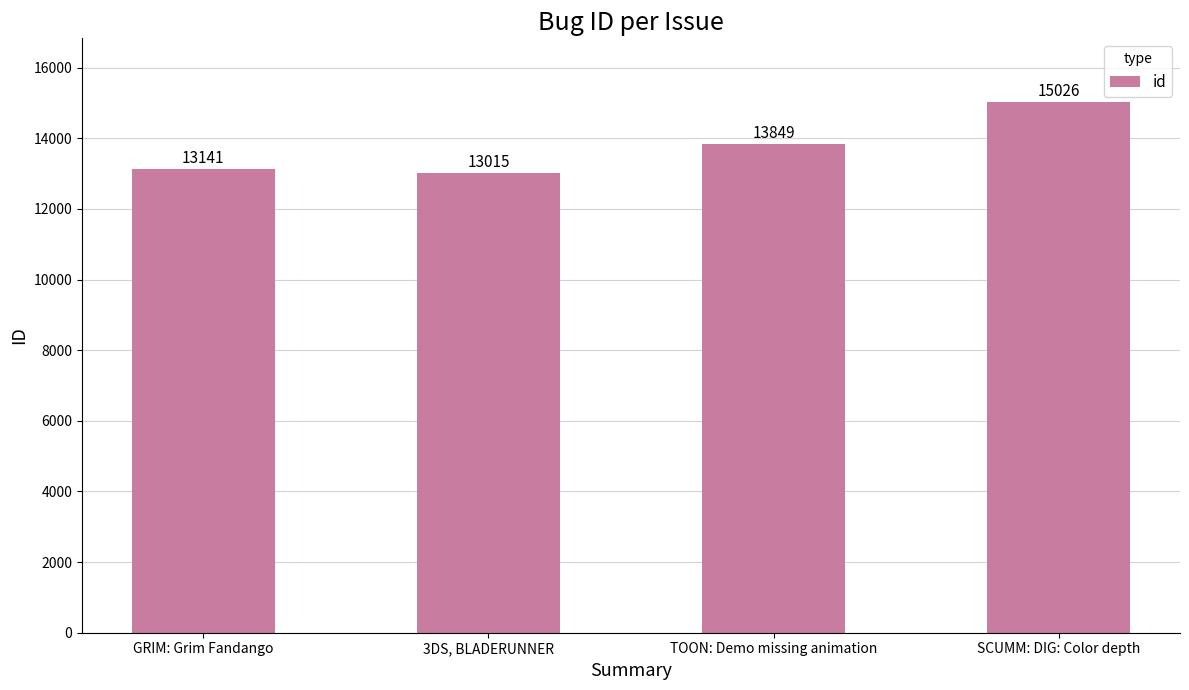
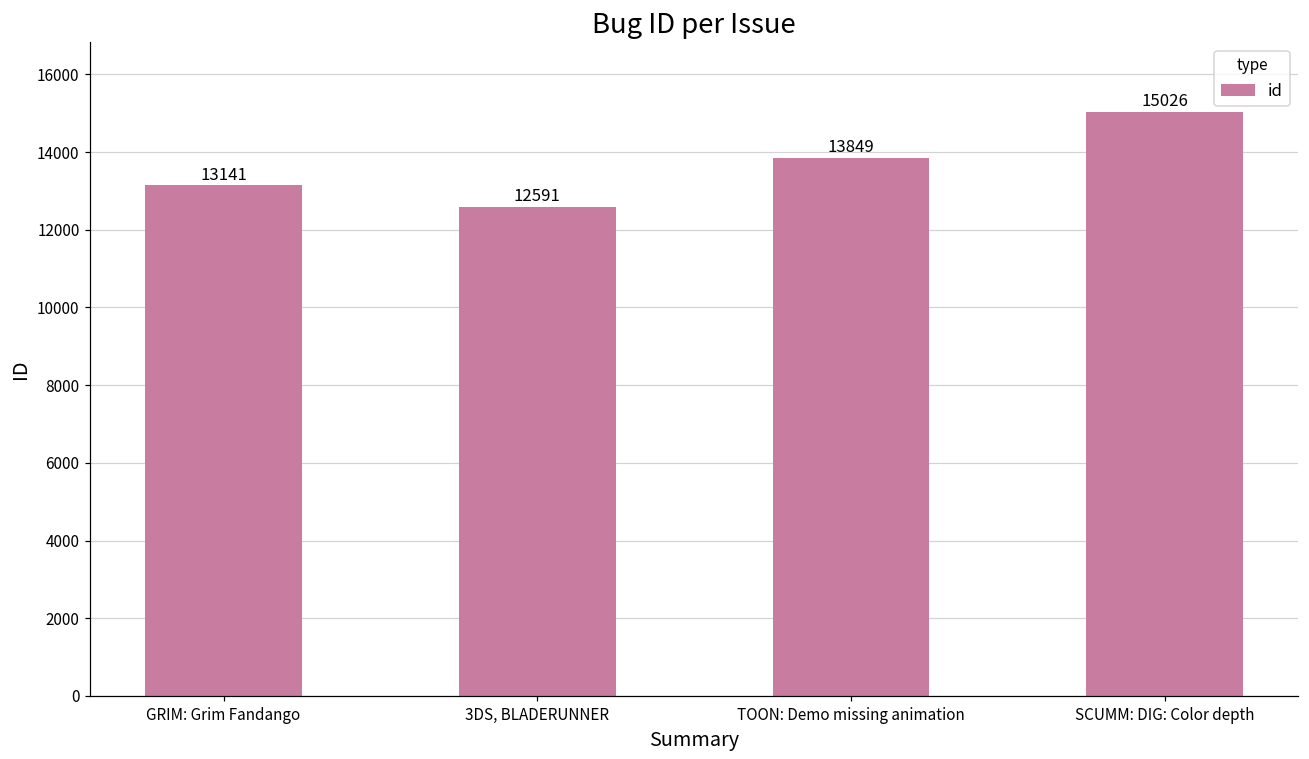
  {
    "GRIM: Grim Fandango": 13141,
-   "3DS, BLADERUNNER": 13015,
+   "3DS, BLADERUNNER": 12591,
    "TOON: Demo missing animation": 13849,
    "SCUMM: DIG: Color depth": 15026
  }
